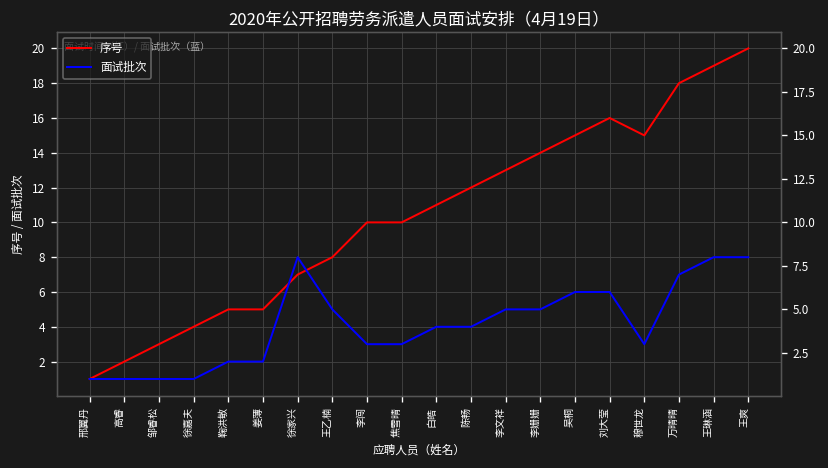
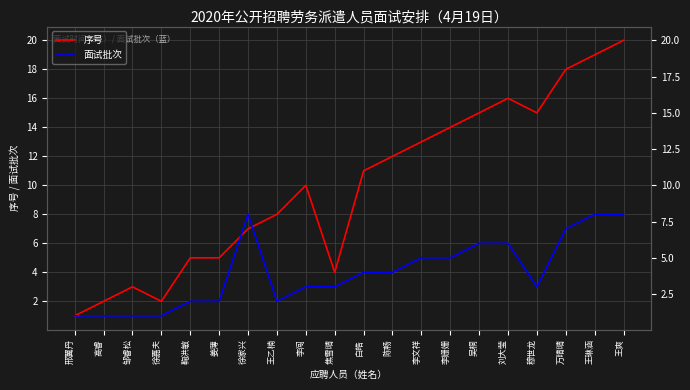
  {
    "序号": {
      "高睿": 2,
      "邹睿松": 3,
-     "徐嘉夫": 4,
+     "徐嘉夫": 2,
      "鞠洪敏": 5,
      "姜薄": 5,
      "徐家兴": 7,
      "王乙楠": 8,
      "李闯": 10,
-     "焦雪晴": 10,
+     "焦雪晴": 4,
      "白皓": 11,
      "陈畅": 12,
      "李文祥": 13,
      "李姗姗": 14,
      "吴桐": 15,
      "刘大莹": 16,
      "穆世龙": 15,
      "万晴晴": 18,
      "王琳涵": 19,
      "王爽": 20
    },
    "面试批次": {
      "高睿": 1,
      "邹睿松": 1,
      "徐嘉夫": 1,
      "鞠洪敏": 2,
      "姜薄": 2,
      "徐家兴": 8,
-     "王乙楠": 5,
+     "王乙楠": 2,
      "李闯": 3,
      "焦雪晴": 3,
      "白皓": 4,
      "陈畅": 4,
      "李文祥": 5,
      "李姗姗": 5,
      "吴桐": 6,
      "刘大莹": 6,
      "穆世龙": 3,
      "万晴晴": 7,
      "王琳涵": 8,
      "王爽": 8
    }
  }
